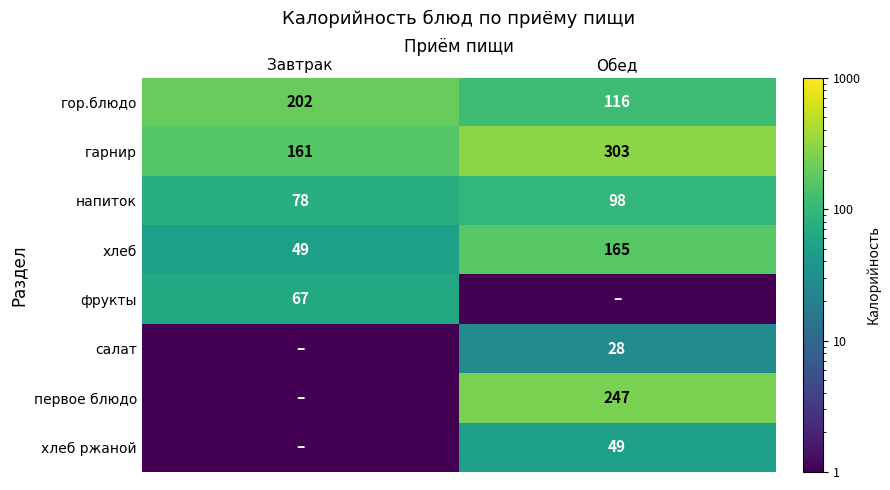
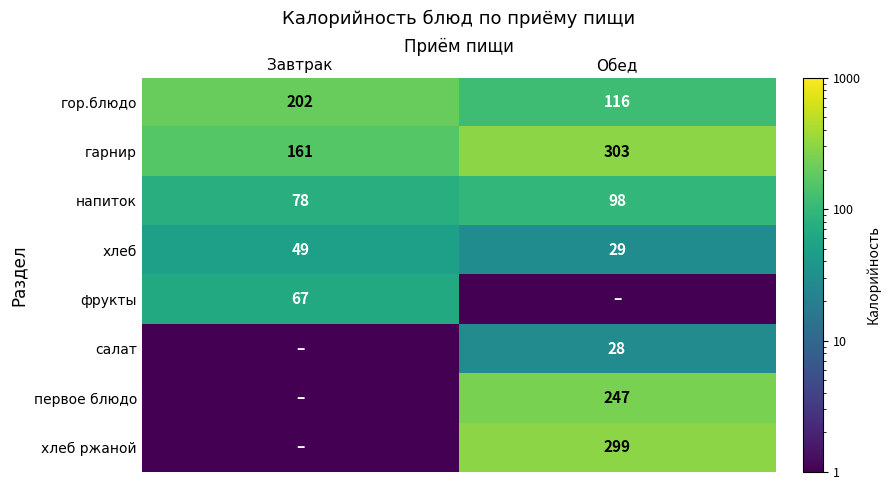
  {
    "гор.блюдо": {
      "Завтрак": 202,
      "Обед": 116
    },
    "гарнир": {
      "Завтрак": 161,
      "Обед": 303
    },
    "напиток": {
      "Завтрак": 78,
      "Обед": 98
    },
    "хлеб": {
      "Завтрак": 49,
-     "Обед": 165
+     "Обед": 29
    },
    "фрукты": {
      "Завтрак": 67
    },
    "салат": {
      "Обед": 28
    },
    "первое блюдо": {
      "Обед": 247
    },
    "хлеб ржаной": {
-     "Обед": 49
+     "Обед": 299
    }
  }
